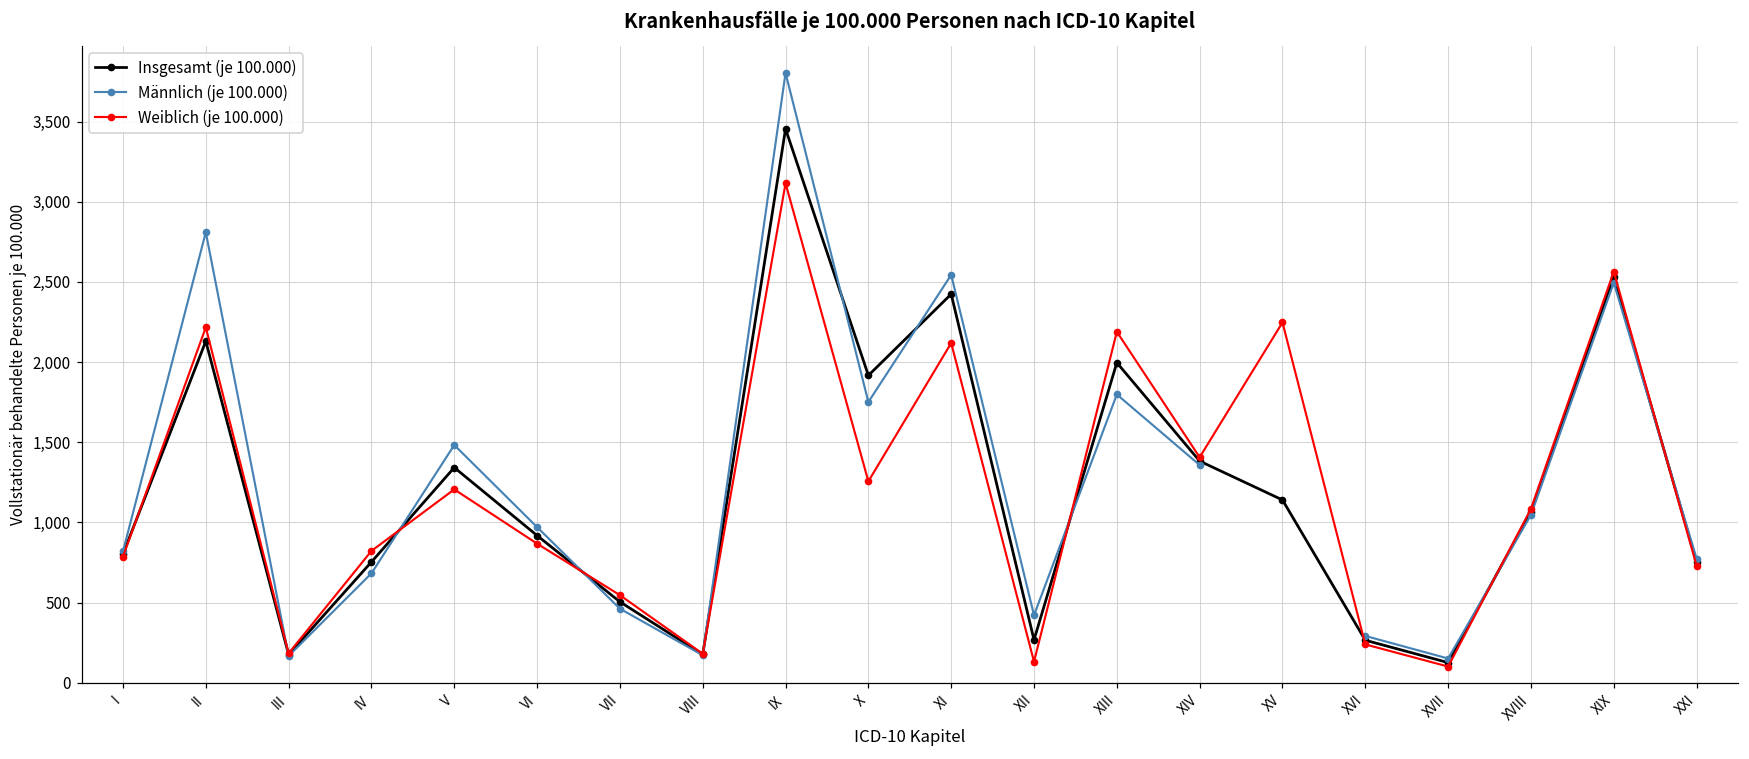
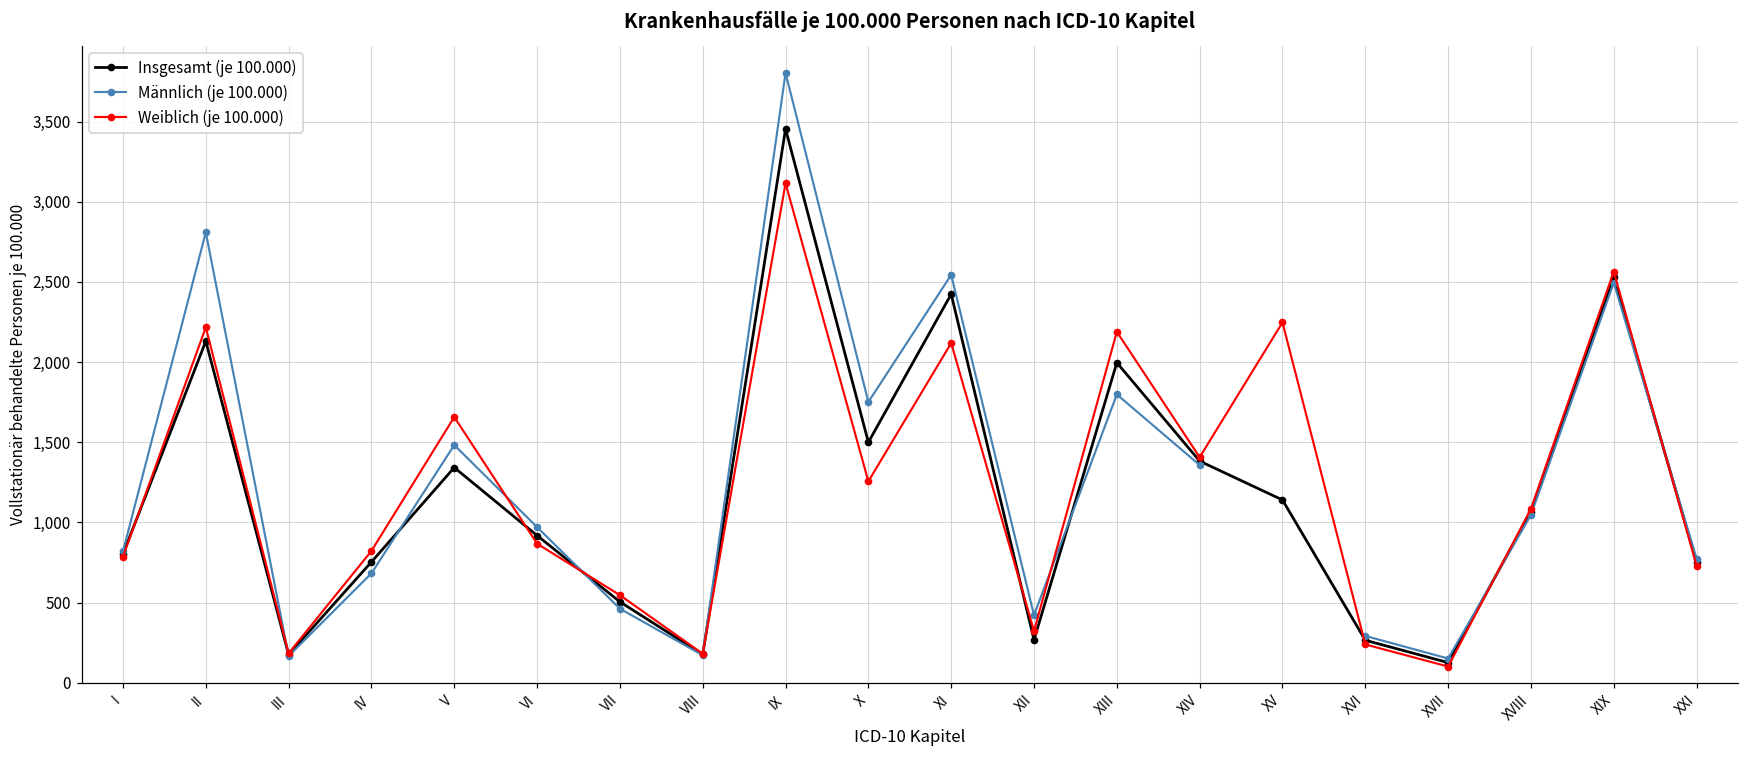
  {
    "Insgesamt (je 100.000)": {
      "II": "2,130",
      "IV": "750",
      "V": "1,340",
      "VI": "920",
      "VII": "500",
      "IX": "3,450",
-     "X": "1,920",
+     "X": "1,500",
      "XI": "2,420",
      "XII": "270",
      "XIII": "2,000",
      "XIV": "1,380",
      "XV": "1,140",
      "XVI": "270",
      "XVII": "130",
      "XVIII": "1,070",
      "XIX": "2,530",
      "XXI": "750"
    },
    "Männlich (je 100.000)": {
      "II": "2,810",
      "IV": "680",
      "V": "1,480",
      "VI": "970",
      "VII": "460",
      "IX": "3,800",
      "X": "1,750",
      "XI": "2,540",
      "XII": "420",
      "XIII": "1,800",
      "XIV": "1,360",
      "XVI": "290",
      "XVII": "150",
      "XVIII": "1,050",
      "XIX": "2,490",
      "XXI": "770"
    },
    "Weiblich (je 100.000)": {
      "II": "2,220",
      "IV": "820",
-     "V": "1,210",
+     "V": "1,660",
      "VI": "870",
      "VII": "550",
      "IX": "3,110",
      "X": "1,260",
      "XI": "2,120",
-     "XII": "130",
+     "XII": "320",
      "XIII": "2,190",
      "XIV": "1,410",
      "XV": "2,250",
      "XVI": "240",
      "XVII": "100",
      "XVIII": "1,080",
      "XIX": "2,560",
      "XXI": "730"
    }
  }
